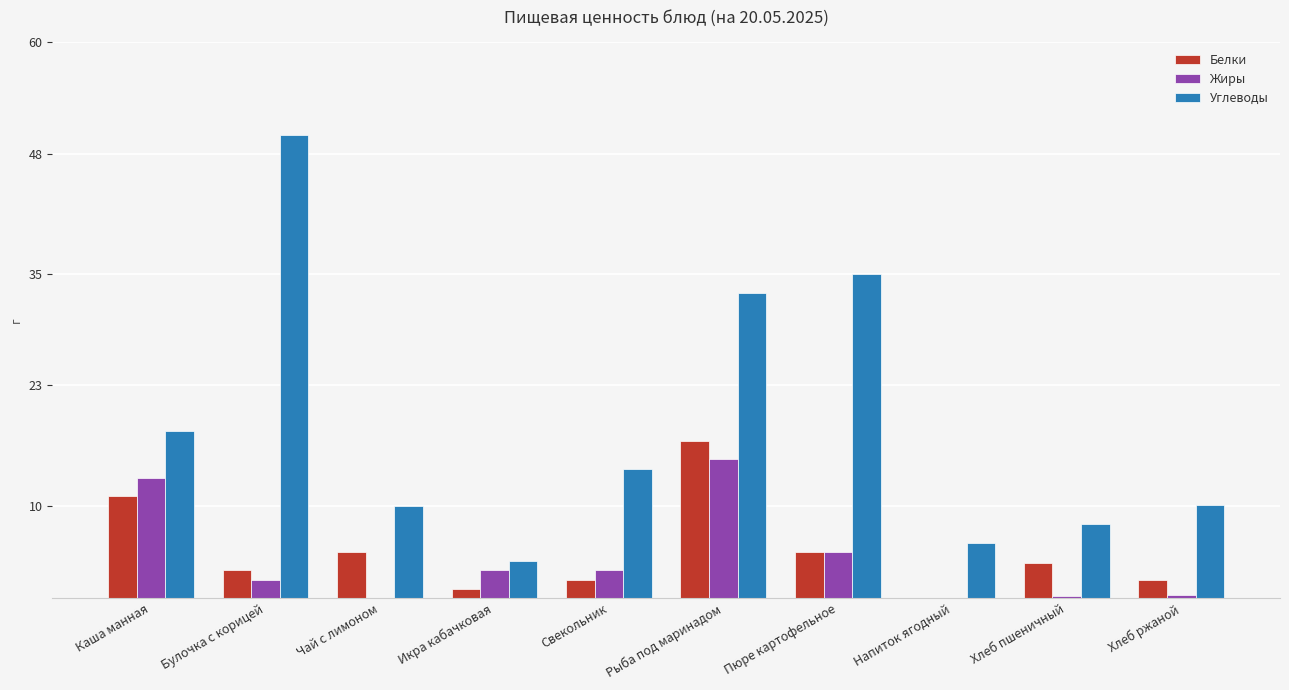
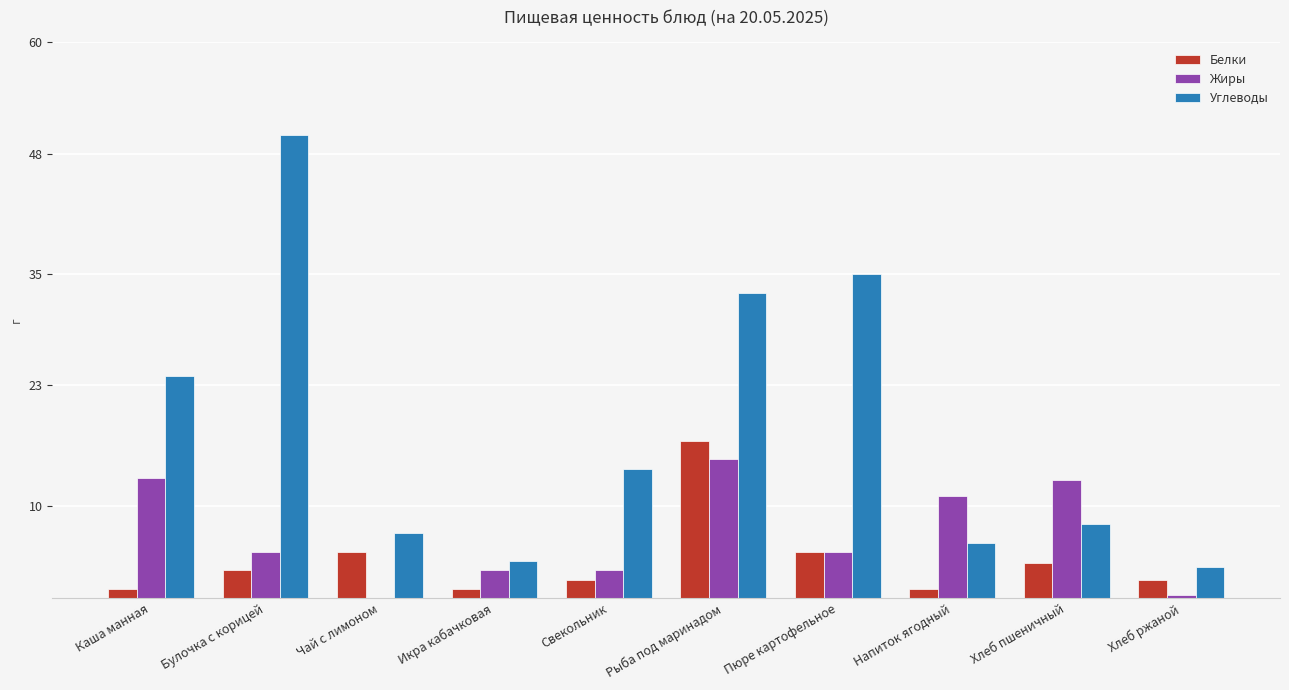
  {
    "Белки": {
-     "Каша манная": 11,
+     "Каша манная": 1,
      "Булочка с корицей": 3,
      "Чай с лимоном": 5,
      "Икра кабачковая": 1,
      "Свекольник": 2,
      "Рыба под маринадом": 17,
      "Пюре картофельное": 5,
-     "Напиток ягодный": 0,
+     "Напиток ягодный": 1,
      "Хлеб пшеничный": 4,
      "Хлеб ржаной": 2
    },
    "Жиры": {
      "Каша манная": 13,
-     "Булочка с корицей": 2,
+     "Булочка с корицей": 5,
      "Чай с лимоном": 0,
      "Икра кабачковая": 3,
      "Свекольник": 3,
      "Рыба под маринадом": 15,
      "Пюре картофельное": 5,
-     "Напиток ягодный": 0,
-     "Хлеб пшеничный": 0,
+     "Напиток ягодный": 11,
+     "Хлеб пшеничный": 13,
      "Хлеб ржаной": 0
    },
    "Углеводы": {
-     "Каша манная": 18,
+     "Каша манная": 24,
      "Булочка с корицей": 50,
-     "Чай с лимоном": 10,
+     "Чай с лимоном": 7,
      "Икра кабачковая": 4,
      "Свекольник": 14,
      "Рыба под маринадом": 33,
      "Пюре картофельное": 35,
      "Напиток ягодный": 6,
      "Хлеб пшеничный": 8,
-     "Хлеб ржаной": 10
+     "Хлеб ржаной": 3
    }
  }
